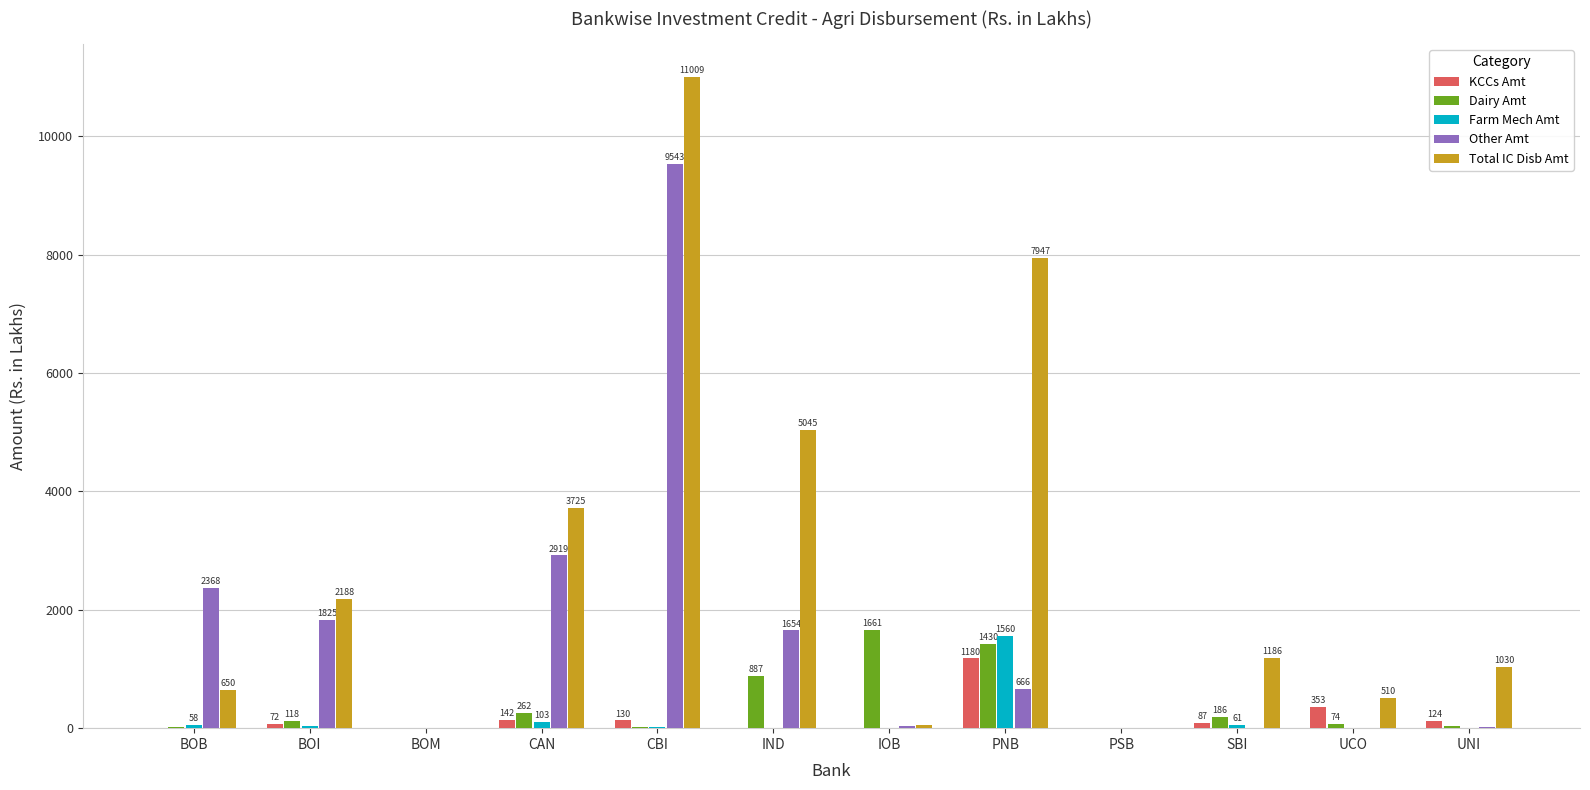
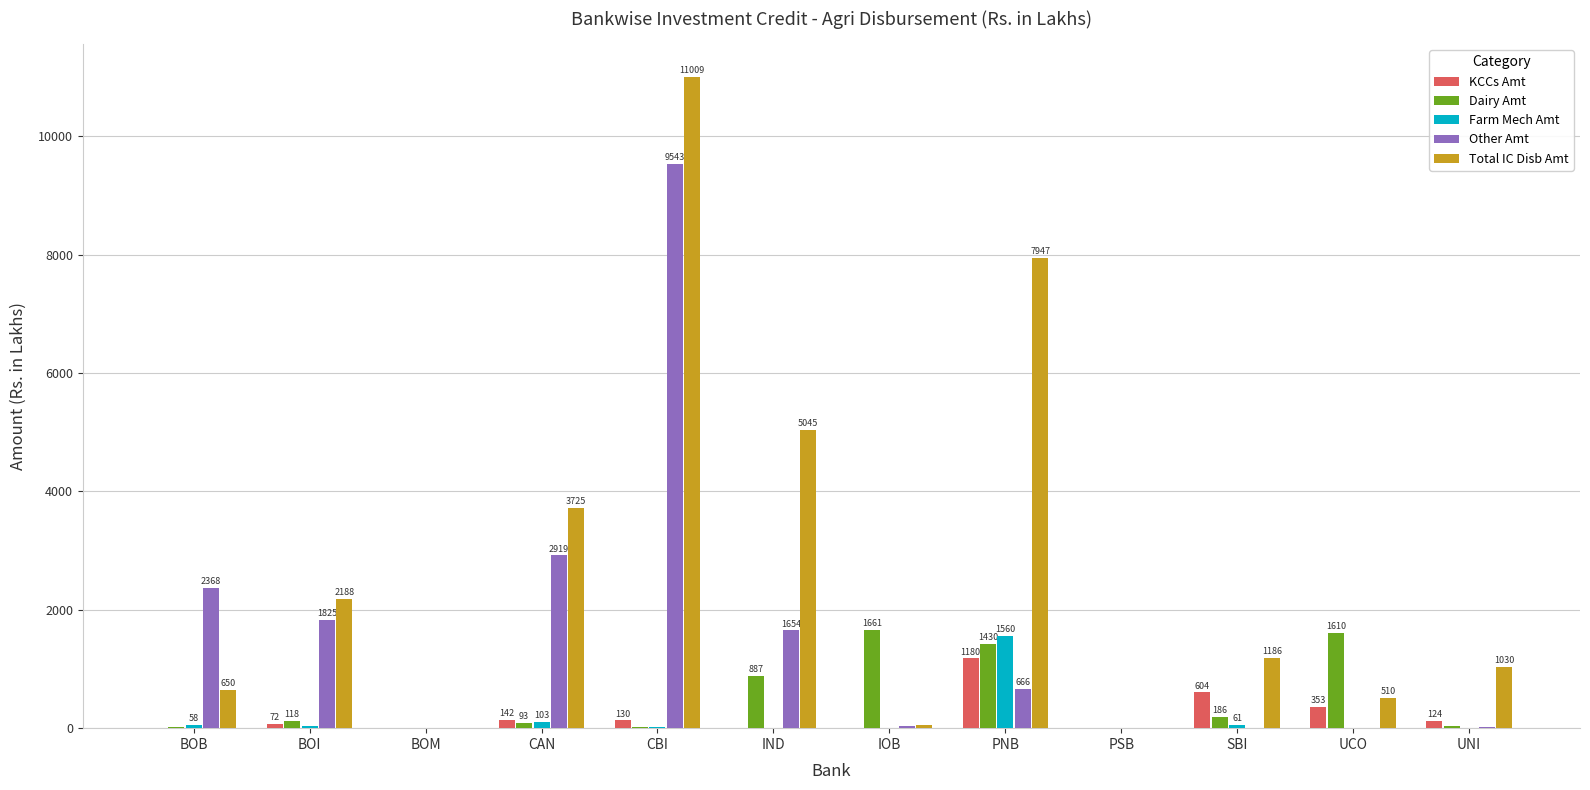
  {
    "KCCs Amt": {
      "BOI": 72,
      "CAN": 142,
      "CBI": 130,
      "PNB": 1180,
-     "SBI": 87,
+     "SBI": 604,
      "UCO": 353,
      "UNI": 124
    },
    "Dairy Amt": {
      "BOI": 118,
-     "CAN": 262,
+     "CAN": 93,
      "IND": 887,
      "IOB": 1661,
      "PNB": 1430,
      "SBI": 186,
-     "UCO": 74
+     "UCO": 1610
    },
    "Farm Mech Amt": {
      "BOB": 58,
      "CAN": 103,
      "PNB": 1560,
      "SBI": 61
    },
    "Other Amt": {
      "BOB": 2368,
      "BOI": 1825,
      "CAN": 2919,
      "CBI": 9543,
      "IND": 1654,
      "PNB": 666
    },
    "Total IC Disb Amt": {
      "BOB": 650,
      "BOI": 2188,
      "CAN": 3725,
      "CBI": 11009,
      "IND": 5045,
      "PNB": 7947,
      "SBI": 1186,
      "UCO": 510,
      "UNI": 1030
    }
  }
